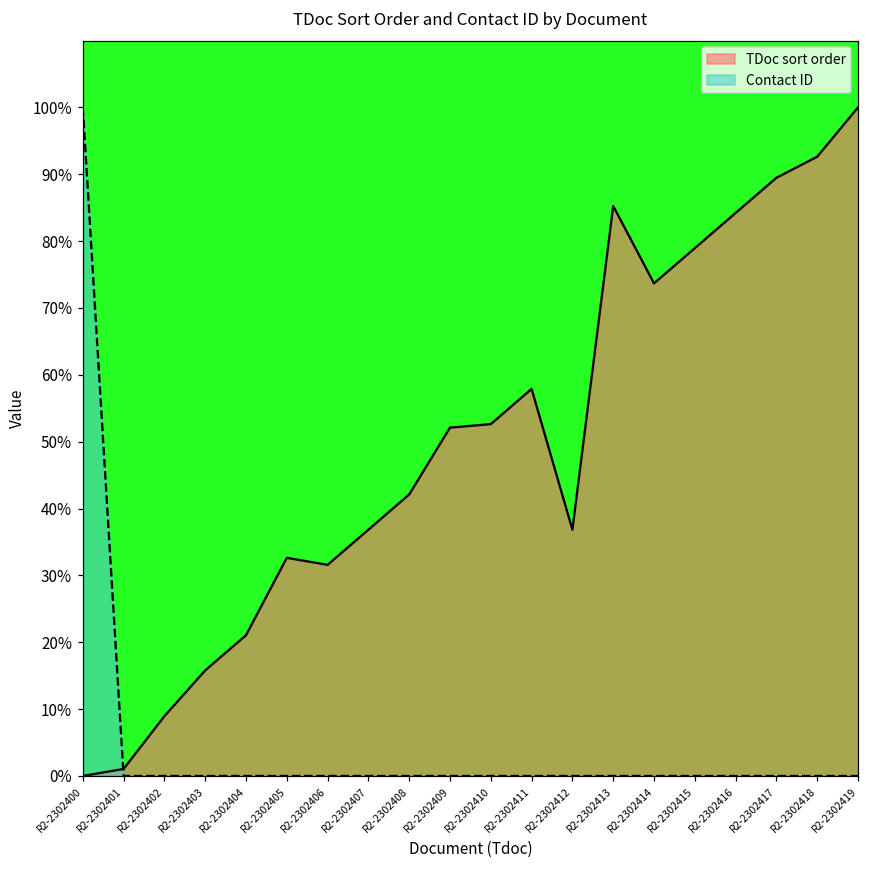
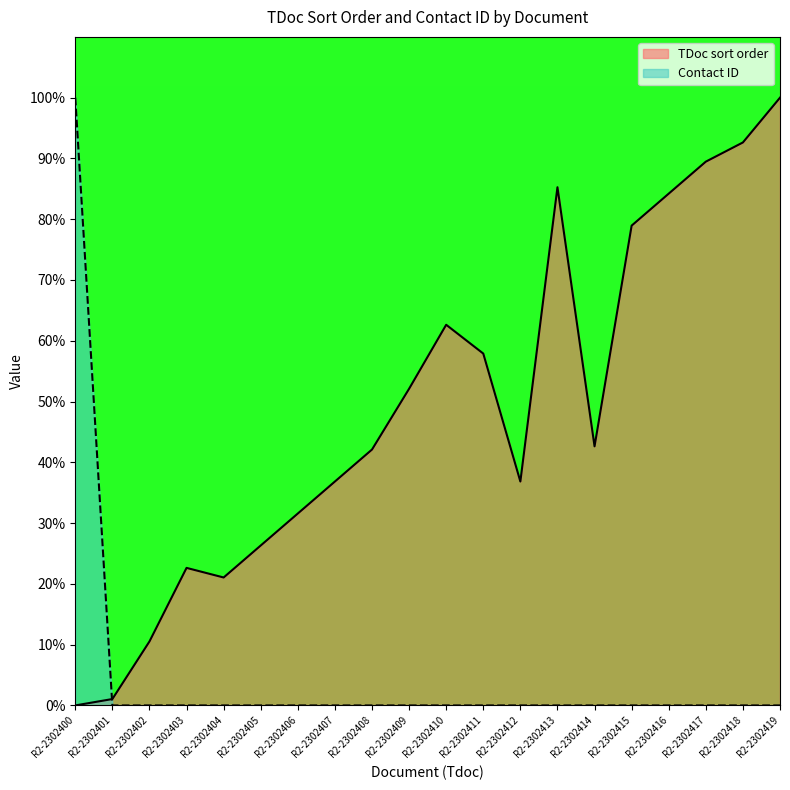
  {
    "TDoc sort order": {
      "R2-2302400": "0%",
      "R2-2302401": "1%",
-     "R2-2302402": "9%",
-     "R2-2302403": "16%",
+     "R2-2302402": "11%",
+     "R2-2302403": "23%",
      "R2-2302404": "21%",
-     "R2-2302405": "33%",
+     "R2-2302405": "26%",
      "R2-2302406": "32%",
      "R2-2302407": "37%",
      "R2-2302408": "42%",
      "R2-2302409": "52%",
-     "R2-2302410": "53%",
+     "R2-2302410": "63%",
      "R2-2302411": "58%",
      "R2-2302412": "37%",
      "R2-2302413": "85%",
-     "R2-2302414": "74%",
+     "R2-2302414": "43%",
      "R2-2302415": "79%",
      "R2-2302416": "84%",
      "R2-2302417": "89%",
      "R2-2302418": "93%",
      "R2-2302419": "100%"
    },
    "Contact ID": {
      "R2-2302400": "100%",
      "R2-2302401": "0%",
      "R2-2302402": "0%",
      "R2-2302403": "0%",
      "R2-2302404": "0%",
      "R2-2302405": "0%",
      "R2-2302406": "0%",
      "R2-2302407": "0%",
      "R2-2302408": "0%",
      "R2-2302409": "0%",
      "R2-2302410": "0%",
      "R2-2302411": "0%",
      "R2-2302412": "0%",
      "R2-2302413": "0%",
      "R2-2302414": "0%",
      "R2-2302415": "0%",
      "R2-2302416": "0%",
      "R2-2302417": "0%",
      "R2-2302418": "0%",
      "R2-2302419": "0%"
    }
  }
